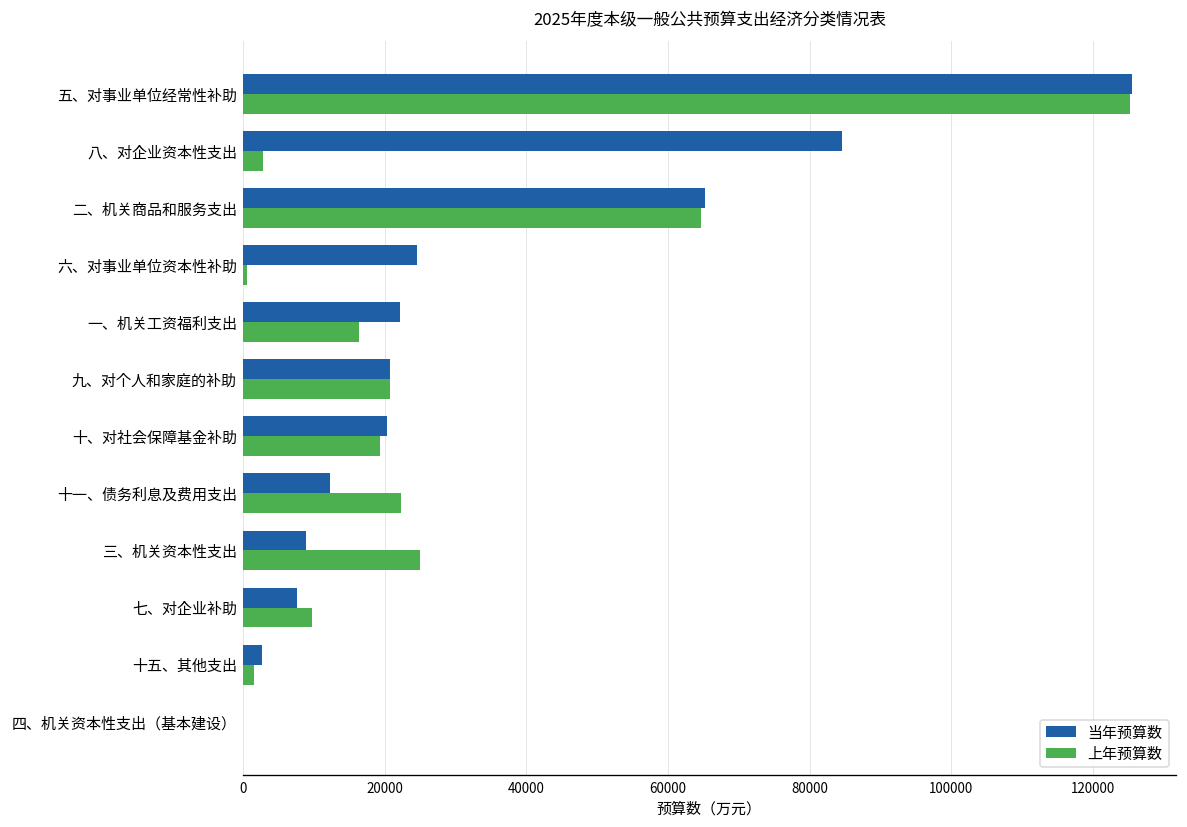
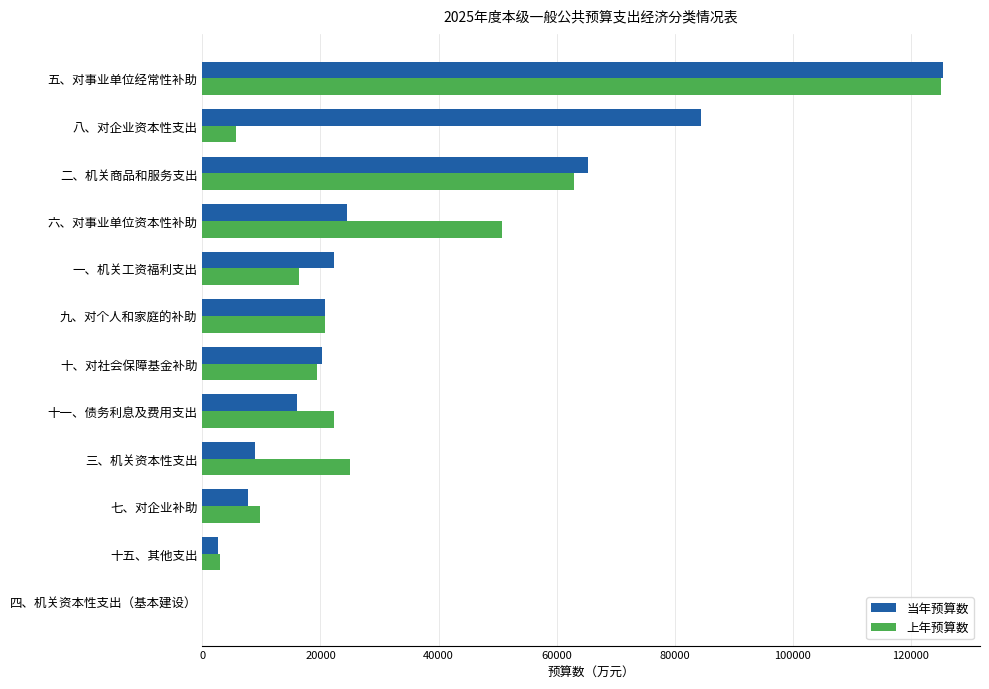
  {
    "当年预算数": {
      "五、对事业单位经常性补助": 125000,
      "八、对企业资本性支出": 85000,
      "二、机关商品和服务支出": 65000,
      "六、对事业单位资本性补助": 25000,
      "一、机关工资福利支出": 22000,
      "九、对个人和家庭的补助": 21000,
      "十、对社会保障基金补助": 20000,
-     "十一、债务利息及费用支出": 12000,
+     "十一、债务利息及费用支出": 16000,
      "三、机关资本性支出": 9000,
      "七、对企业补助": 8000,
      "十五、其他支出": 3000
    },
    "上年预算数": {
      "五、对事业单位经常性补助": 125000,
-     "八、对企业资本性支出": 3000,
-     "二、机关商品和服务支出": 65000,
-     "六、对事业单位资本性补助": 1000,
+     "八、对企业资本性支出": 6000,
+     "二、机关商品和服务支出": 63000,
+     "六、对事业单位资本性补助": 51000,
      "一、机关工资福利支出": 16000,
      "九、对个人和家庭的补助": 21000,
      "十、对社会保障基金补助": 19000,
      "十一、债务利息及费用支出": 22000,
      "三、机关资本性支出": 25000,
      "七、对企业补助": 10000,
-     "十五、其他支出": 2000
+     "十五、其他支出": 3000
    }
  }
